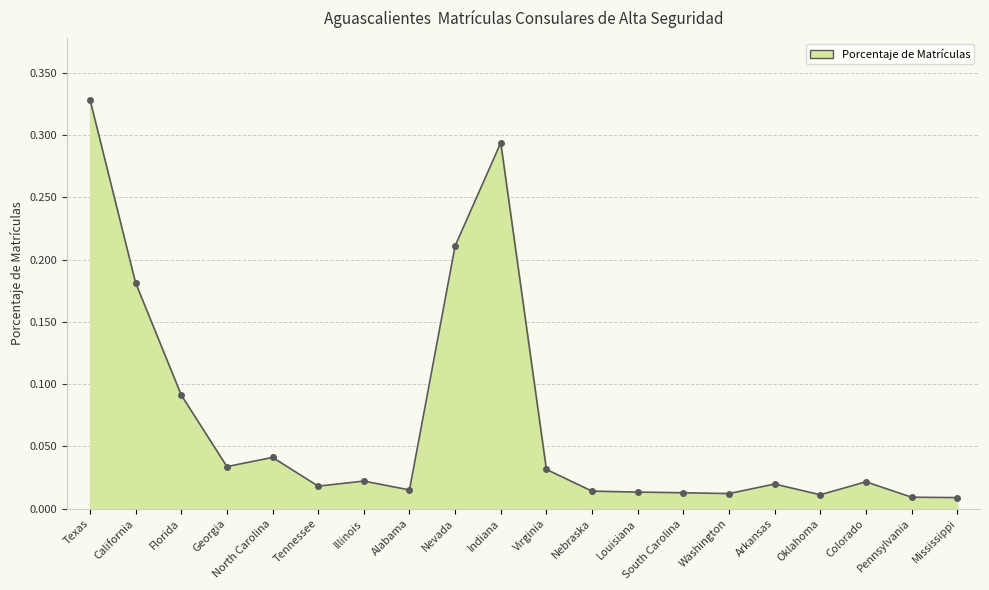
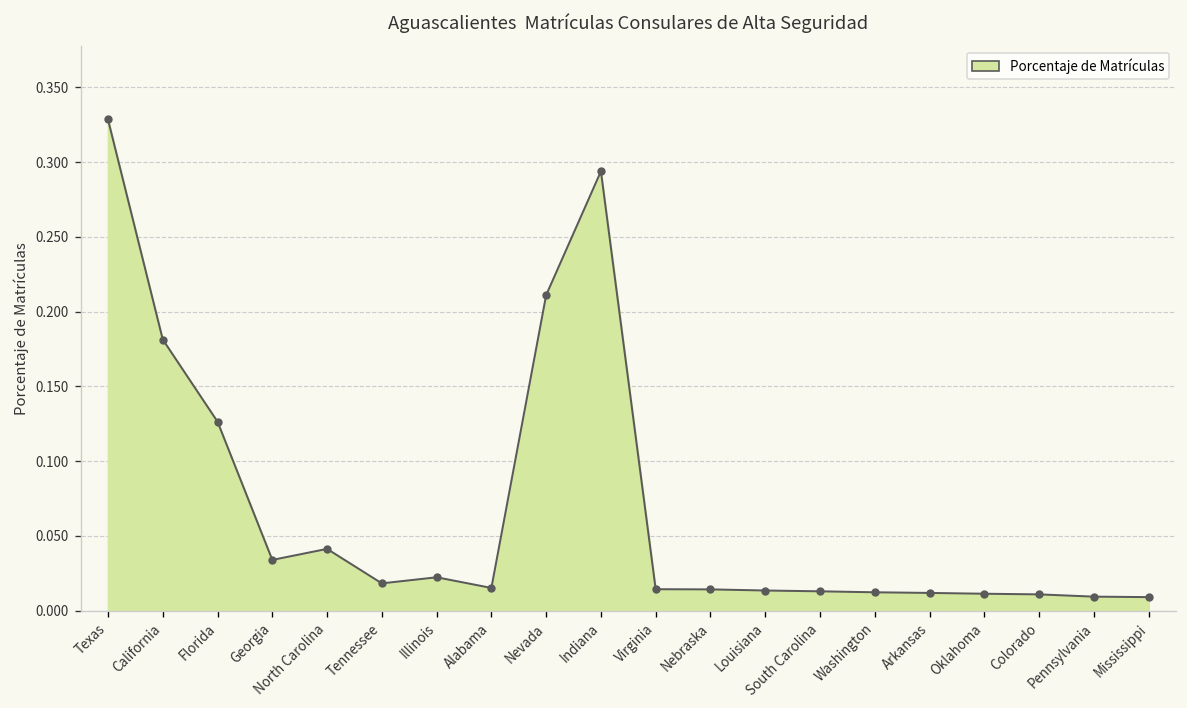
  {
    "Texas": 0.329,
    "California": 0.181,
-   "Florida": 0.091,
+   "Florida": 0.126,
    "Georgia": 0.034,
    "North Carolina": 0.041,
    "Tennessee": 0.018,
    "Illinois": 0.022,
    "Alabama": 0.015,
    "Nevada": 0.211,
    "Indiana": 0.294,
-   "Virginia": 0.032,
+   "Virginia": 0.014,
    "Nebraska": 0.014,
    "Louisiana": 0.013,
    "South Carolina": 0.013,
    "Washington": 0.012,
-   "Arkansas": 0.020,
+   "Arkansas": 0.012,
    "Oklahoma": 0.011,
-   "Colorado": 0.022,
+   "Colorado": 0.011,
    "Pennsylvania": 0.009,
    "Mississippi": 0.009
  }
